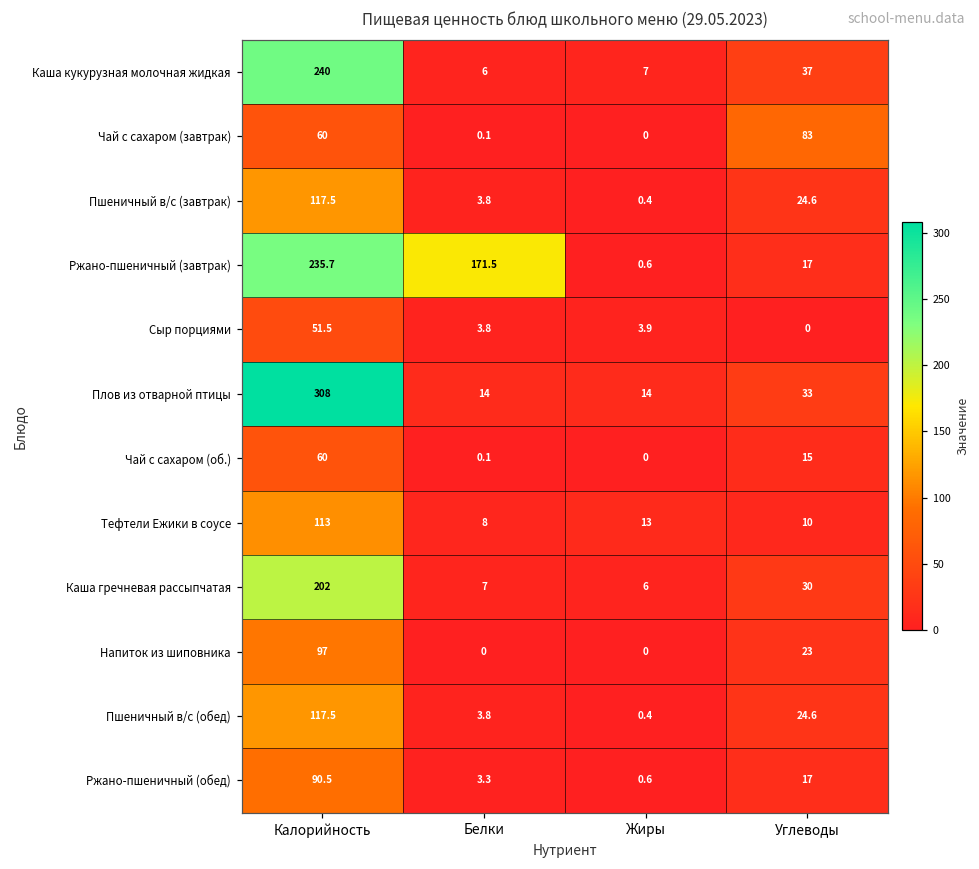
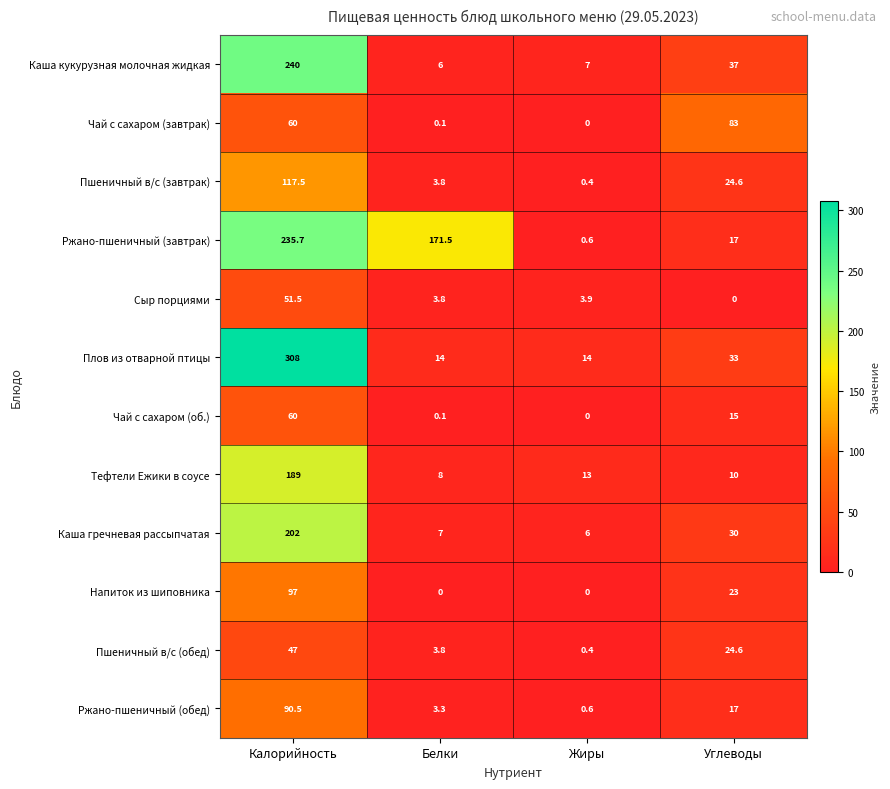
  {
    "Каша кукурузная молочная жидкая": {
      "Калорийность": 240,
      "Белки": 6,
      "Жиры": 7,
      "Углеводы": 37
    },
    "Чай с сахаром (завтрак)": {
      "Калорийность": 60,
      "Белки": 0.1,
      "Жиры": 0,
      "Углеводы": 83
    },
    "Пшеничный в/с (завтрак)": {
      "Калорийность": 117.5,
      "Белки": 3.8,
      "Жиры": 0.4,
      "Углеводы": 24.6
    },
    "Ржано-пшеничный (завтрак)": {
      "Калорийность": 235.7,
      "Белки": 171.5,
      "Жиры": 0.6,
      "Углеводы": 17
    },
    "Сыр порциями": {
      "Калорийность": 51.5,
      "Белки": 3.8,
      "Жиры": 3.9,
      "Углеводы": 0
    },
    "Плов из отварной птицы": {
      "Калорийность": 308,
      "Белки": 14,
      "Жиры": 14,
      "Углеводы": 33
    },
    "Чай с сахаром (об.)": {
      "Калорийность": 60,
      "Белки": 0.1,
      "Жиры": 0,
      "Углеводы": 15
    },
    "Тефтели Ежики в соусе": {
-     "Калорийность": 113,
+     "Калорийность": 189,
      "Белки": 8,
      "Жиры": 13,
      "Углеводы": 10
    },
    "Каша гречневая рассыпчатая": {
      "Калорийность": 202,
      "Белки": 7,
      "Жиры": 6,
      "Углеводы": 30
    },
    "Напиток из шиповника": {
      "Калорийность": 97,
      "Белки": 0,
      "Жиры": 0,
      "Углеводы": 23
    },
    "Пшеничный в/с (обед)": {
-     "Калорийность": 117.5,
+     "Калорийность": 47,
      "Белки": 3.8,
      "Жиры": 0.4,
      "Углеводы": 24.6
    },
    "Ржано-пшеничный (обед)": {
      "Калорийность": 90.5,
      "Белки": 3.3,
      "Жиры": 0.6,
      "Углеводы": 17
    }
  }
